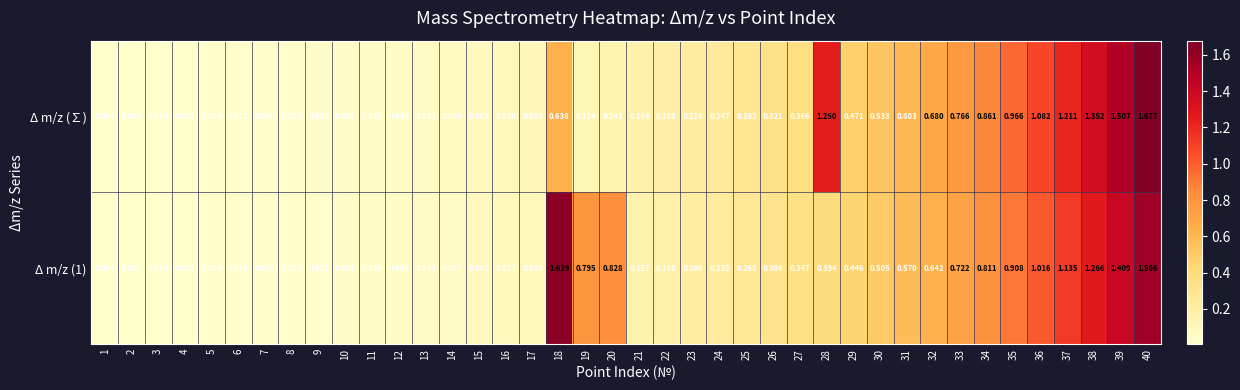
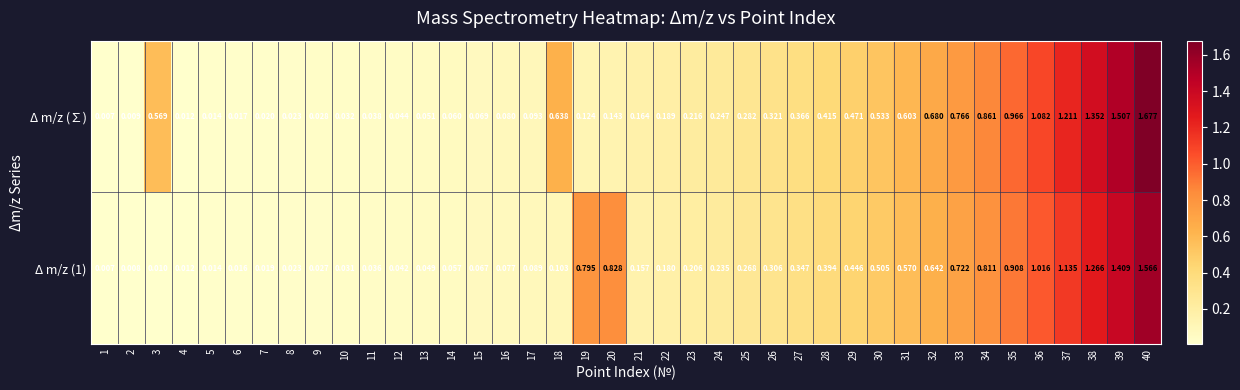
  {
    "Δ m/z (∑)": {
      "1": 0.007,
      "2": 0.009,
-     "3": 0.010,
+     "3": 0.569,
      "4": 0.012,
      "5": 0.014,
      "6": 0.017,
      "7": 0.020,
      "8": 0.023,
      "9": 0.028,
      "10": 0.032,
      "11": 0.038,
      "12": 0.044,
      "13": 0.051,
      "14": 0.060,
      "15": 0.069,
      "16": 0.080,
      "17": 0.093,
      "18": 0.638,
      "19": 0.124,
      "20": 0.143,
      "21": 0.164,
      "22": 0.189,
      "23": 0.216,
      "24": 0.247,
      "25": 0.282,
      "26": 0.321,
      "27": 0.366,
-     "28": 1.250,
+     "28": 0.415,
      "29": 0.471,
      "30": 0.533,
      "31": 0.603,
      "32": 0.680,
      "33": 0.766,
      "34": 0.861,
      "35": 0.966,
      "36": 1.082,
      "37": 1.211,
      "38": 1.352,
      "39": 1.507,
      "40": 1.677
    },
    "Δ m/z (1)": {
      "1": 0.007,
      "2": 0.008,
      "3": 0.010,
      "4": 0.012,
      "5": 0.014,
      "6": 0.016,
      "7": 0.019,
      "8": 0.023,
      "9": 0.027,
      "10": 0.031,
      "11": 0.036,
      "12": 0.042,
      "13": 0.049,
      "14": 0.057,
      "15": 0.067,
      "16": 0.077,
      "17": 0.089,
-     "18": 1.629,
+     "18": 0.103,
      "19": 0.795,
      "20": 0.828,
      "21": 0.157,
      "22": 0.180,
      "23": 0.206,
      "24": 0.235,
      "25": 0.268,
      "26": 0.306,
      "27": 0.347,
      "28": 0.394,
      "29": 0.446,
      "30": 0.505,
      "31": 0.570,
      "32": 0.642,
      "33": 0.722,
      "34": 0.811,
      "35": 0.908,
      "36": 1.016,
      "37": 1.135,
      "38": 1.266,
      "39": 1.409,
      "40": 1.566
    }
  }
